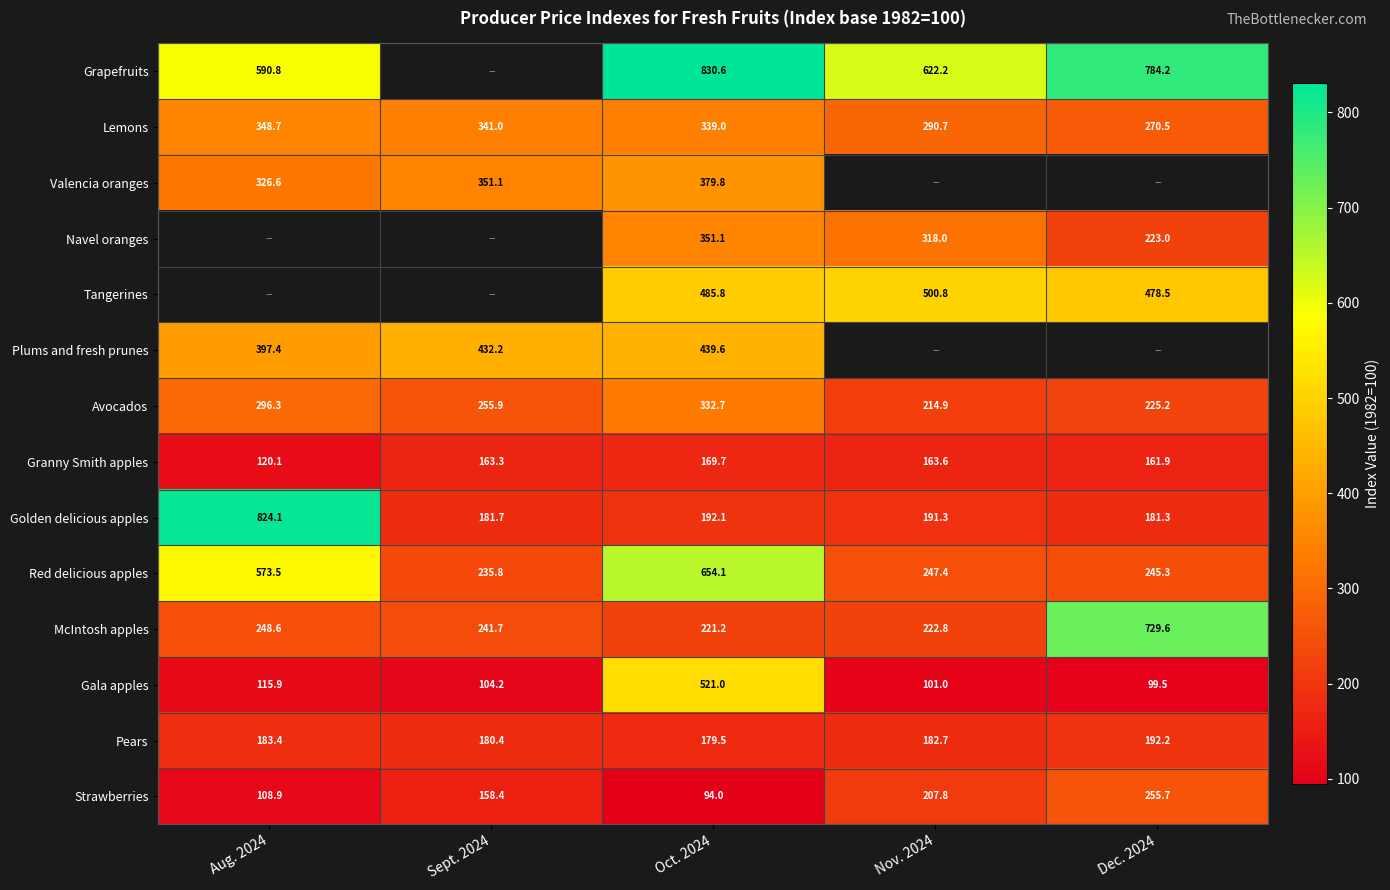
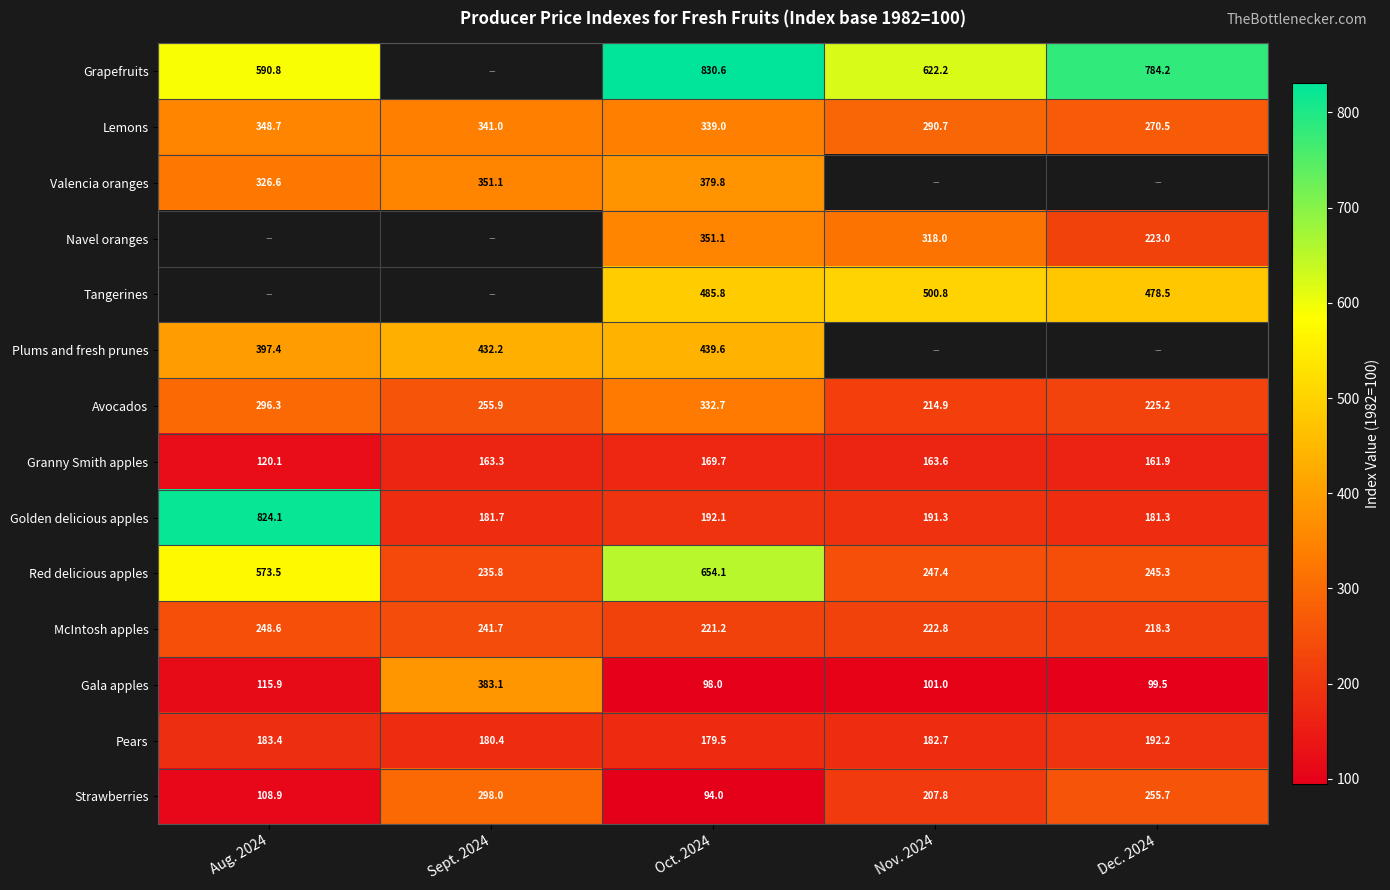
  {
    "Grapefruits": {
      "Aug. 2024": 590.8,
      "Oct. 2024": 830.6,
      "Nov. 2024": 622.2,
      "Dec. 2024": 784.2
    },
    "Lemons": {
      "Aug. 2024": 348.7,
      "Sept. 2024": 341.0,
      "Oct. 2024": 339.0,
      "Nov. 2024": 290.7,
      "Dec. 2024": 270.5
    },
    "Valencia oranges": {
      "Aug. 2024": 326.6,
      "Sept. 2024": 351.1,
      "Oct. 2024": 379.8
    },
    "Navel oranges": {
      "Oct. 2024": 351.1,
      "Nov. 2024": 318.0,
      "Dec. 2024": 223.0
    },
    "Tangerines": {
      "Oct. 2024": 485.8,
      "Nov. 2024": 500.8,
      "Dec. 2024": 478.5
    },
    "Plums and fresh prunes": {
      "Aug. 2024": 397.4,
      "Sept. 2024": 432.2,
      "Oct. 2024": 439.6
    },
    "Avocados": {
      "Aug. 2024": 296.3,
      "Sept. 2024": 255.9,
      "Oct. 2024": 332.7,
      "Nov. 2024": 214.9,
      "Dec. 2024": 225.2
    },
    "Granny Smith apples": {
      "Aug. 2024": 120.1,
      "Sept. 2024": 163.3,
      "Oct. 2024": 169.7,
      "Nov. 2024": 163.6,
      "Dec. 2024": 161.9
    },
    "Golden delicious apples": {
      "Aug. 2024": 824.1,
      "Sept. 2024": 181.7,
      "Oct. 2024": 192.1,
      "Nov. 2024": 191.3,
      "Dec. 2024": 181.3
    },
    "Red delicious apples": {
      "Aug. 2024": 573.5,
      "Sept. 2024": 235.8,
      "Oct. 2024": 654.1,
      "Nov. 2024": 247.4,
      "Dec. 2024": 245.3
    },
    "McIntosh apples": {
      "Aug. 2024": 248.6,
      "Sept. 2024": 241.7,
      "Oct. 2024": 221.2,
      "Nov. 2024": 222.8,
-     "Dec. 2024": 729.6
+     "Dec. 2024": 218.3
    },
    "Gala apples": {
      "Aug. 2024": 115.9,
-     "Sept. 2024": 104.2,
-     "Oct. 2024": 521.0,
+     "Sept. 2024": 383.1,
+     "Oct. 2024": 98.0,
      "Nov. 2024": 101.0,
      "Dec. 2024": 99.5
    },
    "Pears": {
      "Aug. 2024": 183.4,
      "Sept. 2024": 180.4,
      "Oct. 2024": 179.5,
      "Nov. 2024": 182.7,
      "Dec. 2024": 192.2
    },
    "Strawberries": {
      "Aug. 2024": 108.9,
-     "Sept. 2024": 158.4,
+     "Sept. 2024": 298.0,
      "Oct. 2024": 94.0,
      "Nov. 2024": 207.8,
      "Dec. 2024": 255.7
    }
  }
